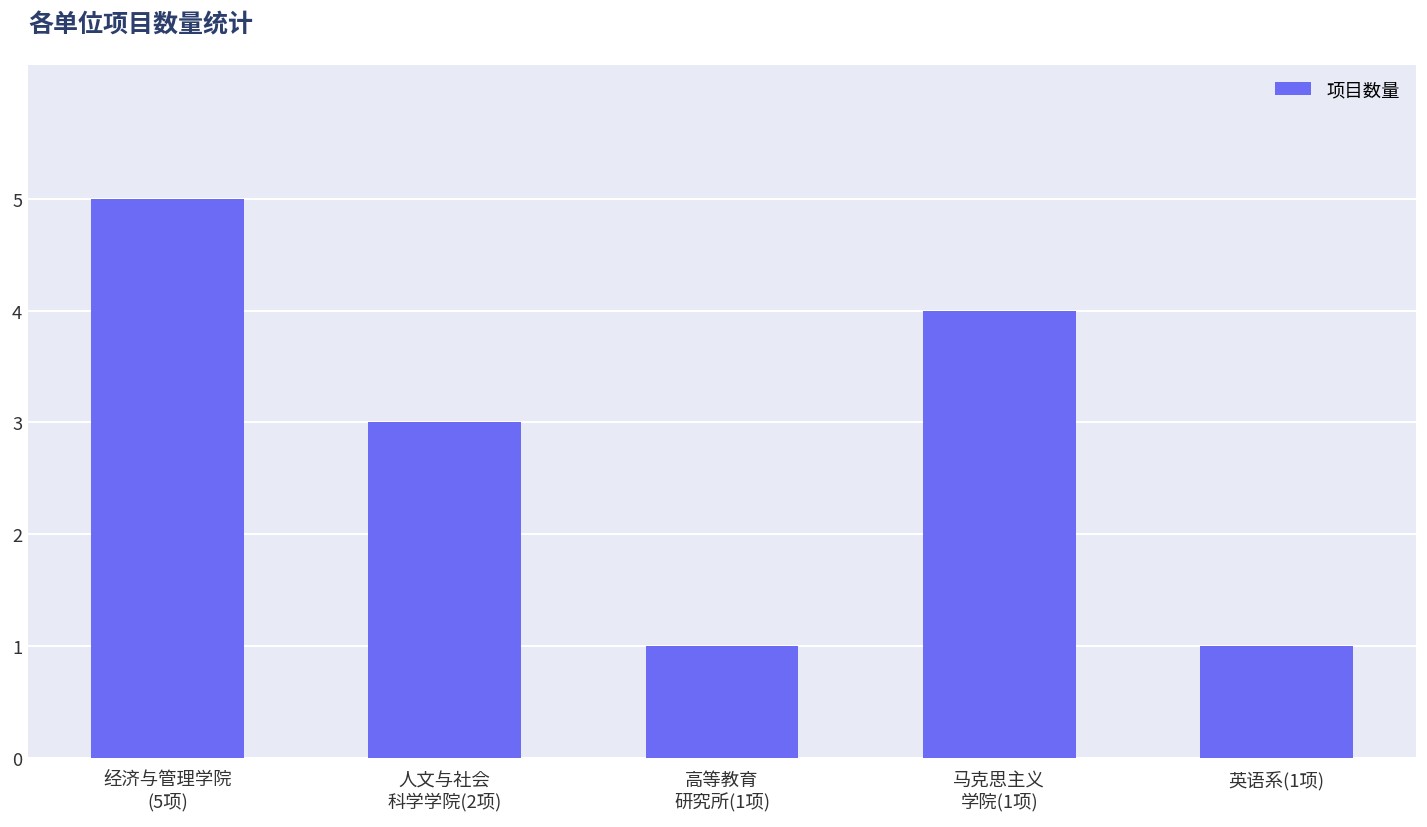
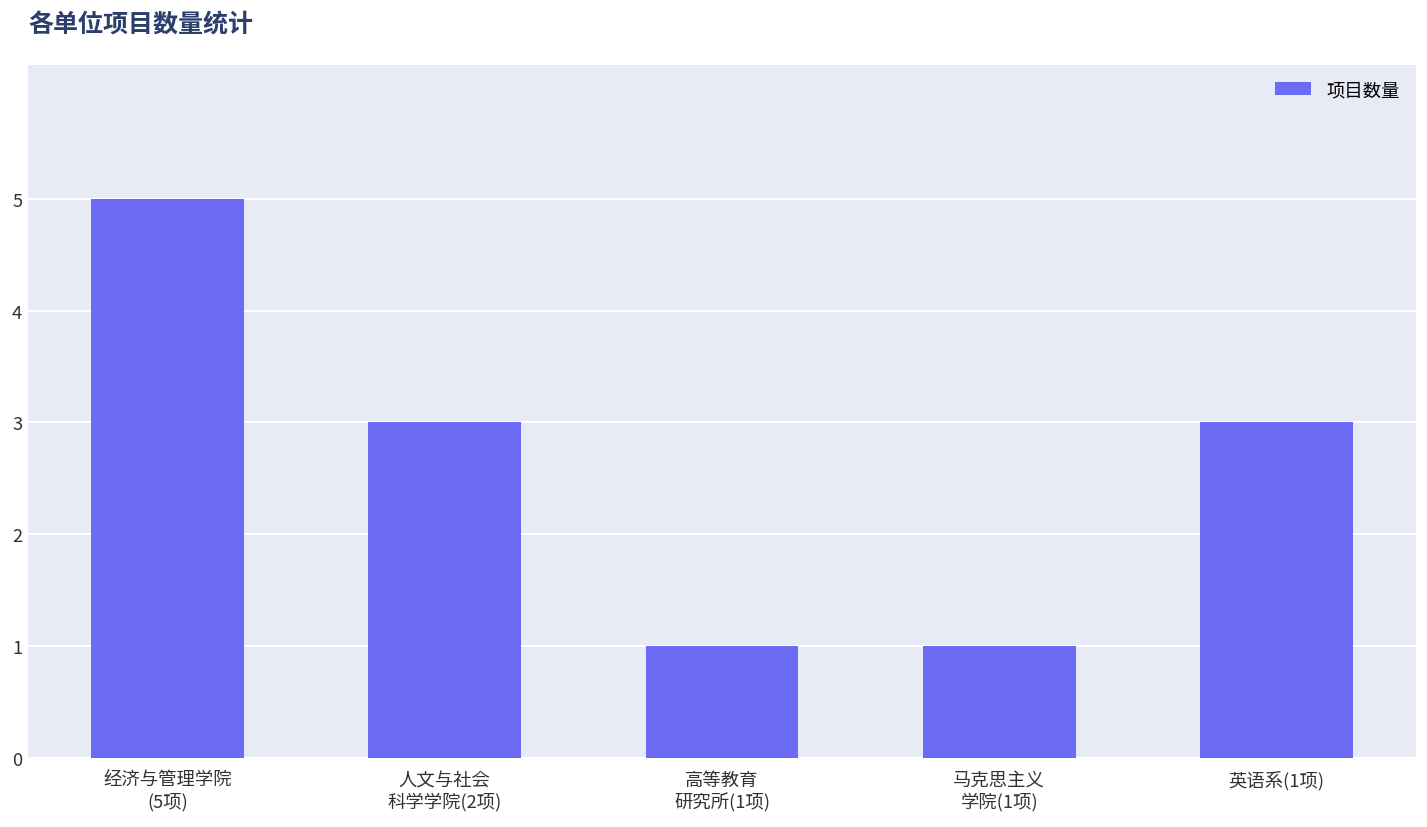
  {
    "经济与管理学院 (5项)": 5,
    "人文与社会 科学学院(2项)": 3,
    "高等教育 研究所(1项)": 1,
-   "马克思主义 学院(1项)": 4,
-   "英语系(1项)": 1
+   "马克思主义 学院(1项)": 1,
+   "英语系(1项)": 3
  }
